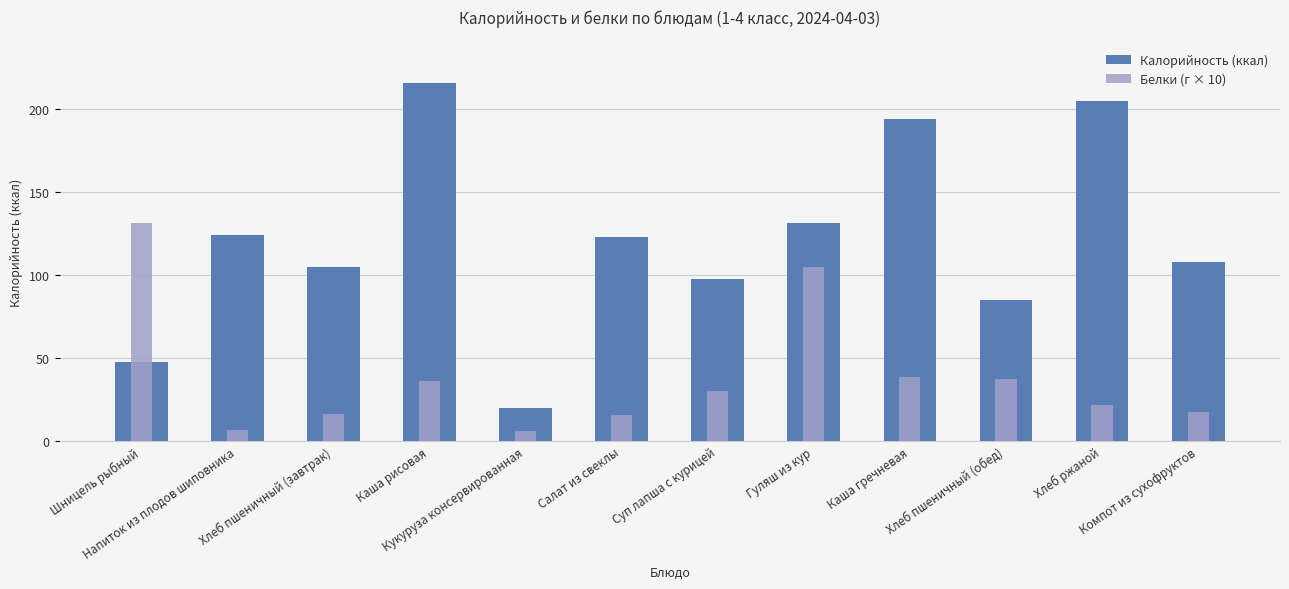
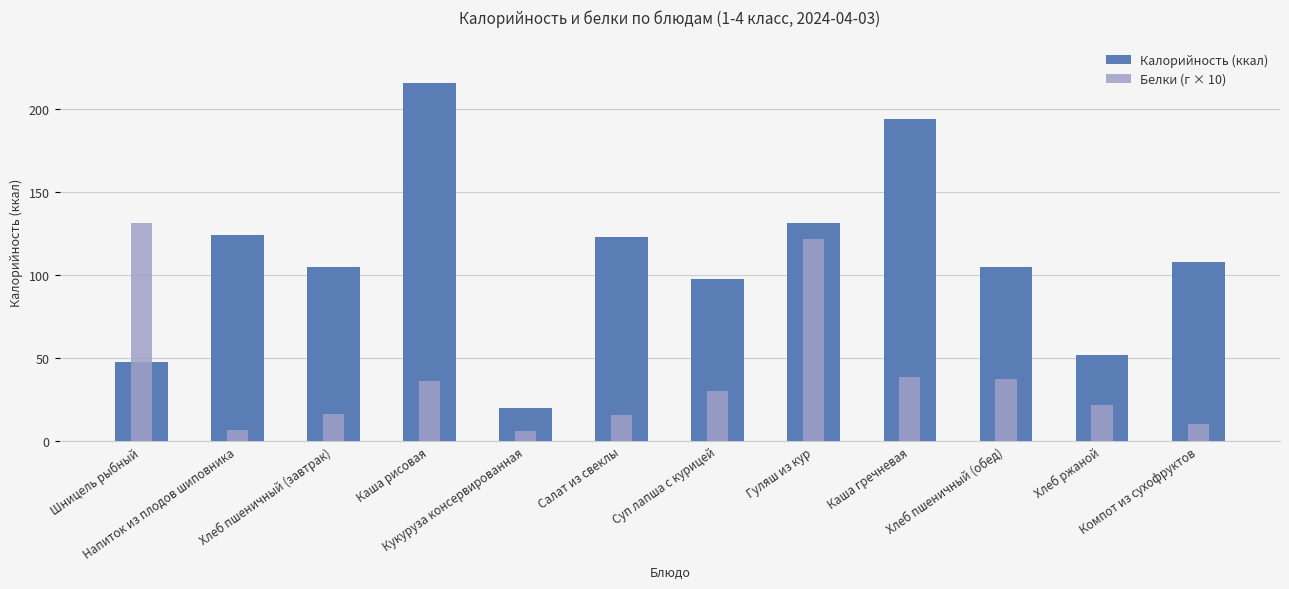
  {
    "Калорийность (ккал)": {
      "Напиток из плодов шиповника": 124,
      "Хлеб пшеничный (завтрак)": 105,
      "Каша рисовая": 215,
      "Кукуруза консервированная": 20,
      "Салат из свеклы": 123,
      "Суп лапша c курицей": 98,
      "Гуляш из кур": 131,
      "Каша гречневая": 194,
-     "Хлеб пшеничный (обед)": 85,
-     "Хлеб ржаной": 204,
+     "Хлеб пшеничный (обед)": 105,
+     "Хлеб ржаной": 52,
      "Компот из сухофруктов": 108
    },
    "Белки (г × 10)": {
      "Шницель рыбный": 131,
-     "Гуляш из кур": 105,
-     "Компот из сухофруктов": 18
+     "Гуляш из кур": 122,
+     "Компот из сухофруктов": 10
    }
  }
